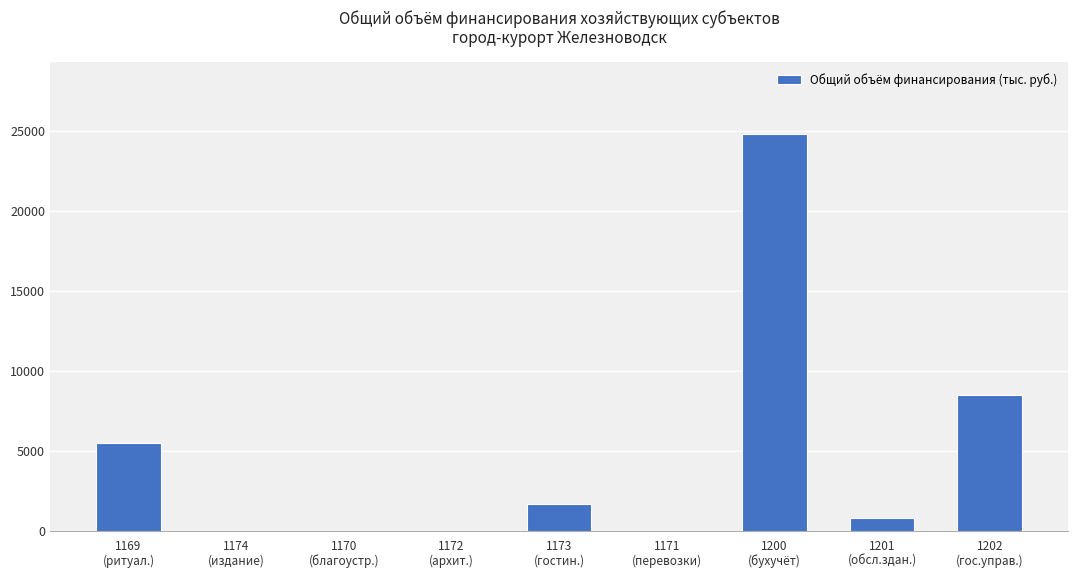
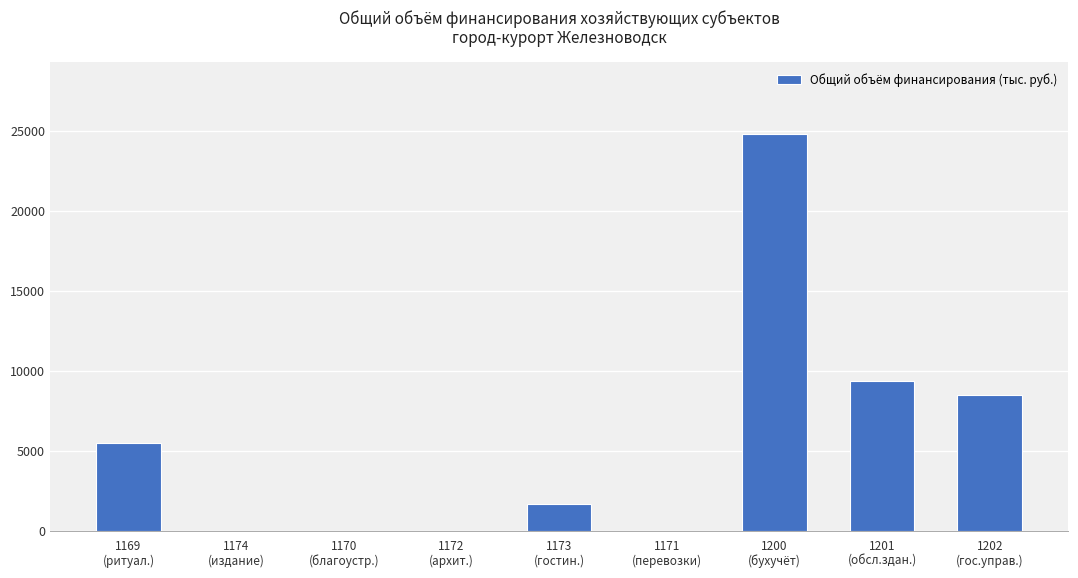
  {
    "1169 (ритуал.)": 5500,
    "1174 (издание)": 0,
    "1170 (благоустр.)": 0,
    "1172 (архит.)": 0,
    "1173 (гостин.)": 1700,
    "1171 (перевозки)": 0,
    "1200 (бухучёт)": 24800,
-   "1201 (обсл.здан.)": 800,
+   "1201 (обсл.здан.)": 9300,
    "1202 (гос.управ.)": 8500
  }
